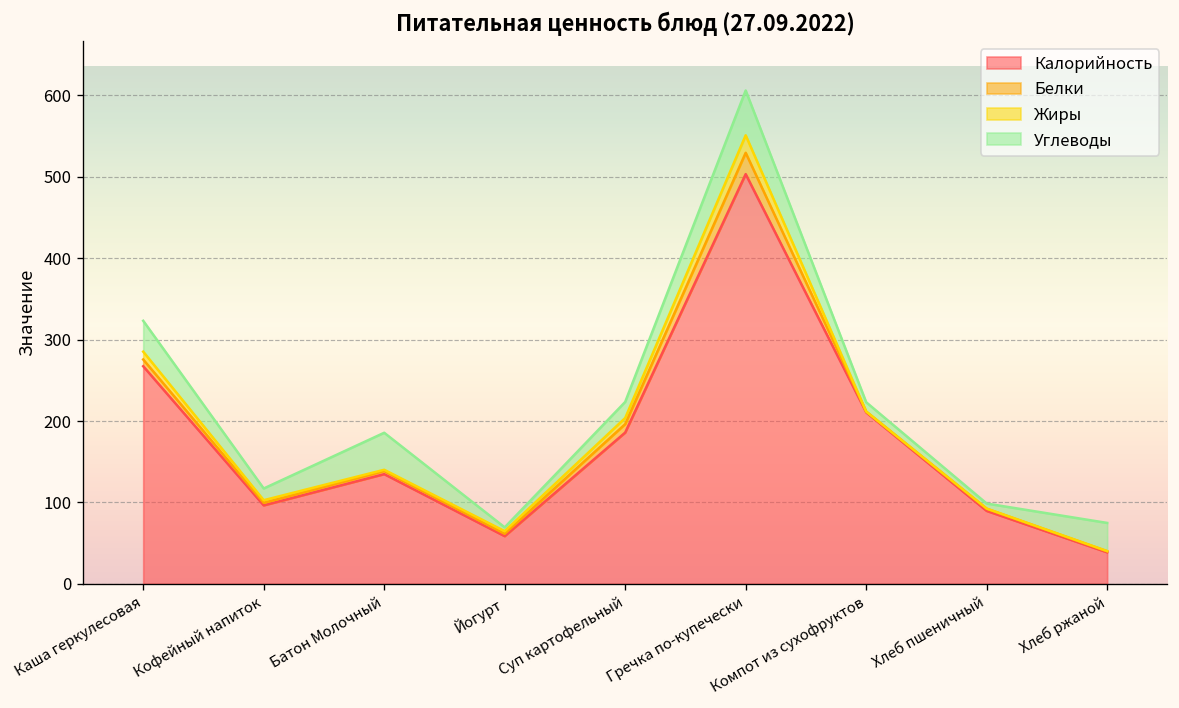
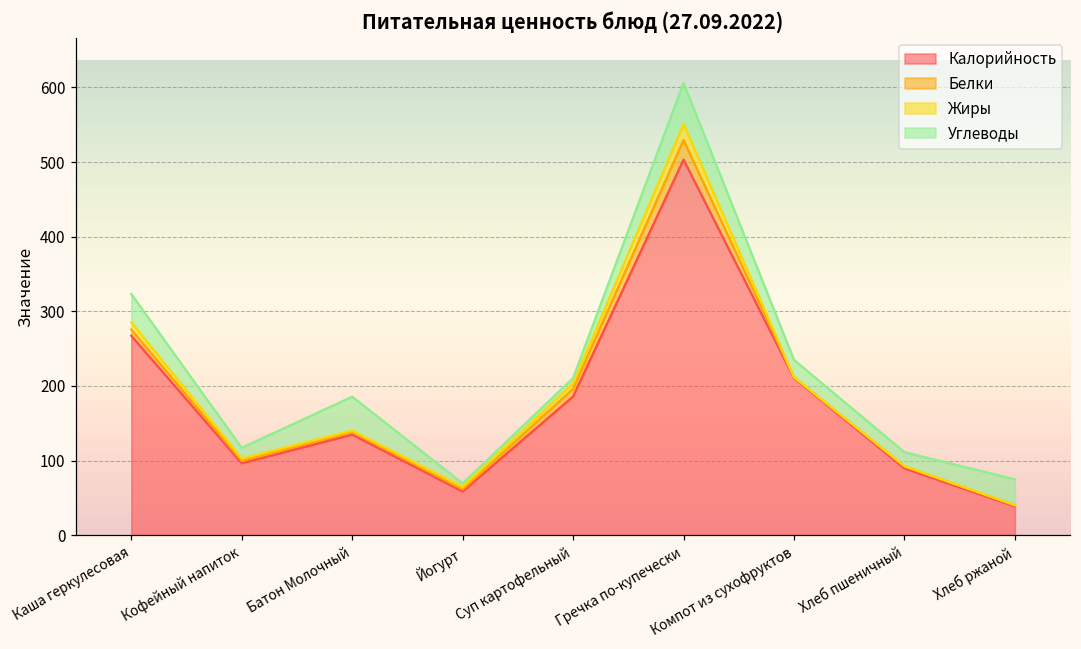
  {
    "Калорийность": {
      "Каша геркулесовая": 270,
      "Батон Молочный": 130,
      "Суп картофельный": 190,
      "Гречка по-купечески": 500
    },
    "Углеводы": {
      "Каша геркулесовая": 40,
      "Кофейный напиток": 10,
      "Батон Молочный": 50,
      "Йогурт": 0,
-     "Суп картофельный": 20,
+     "Суп картофельный": 10,
      "Гречка по-купечески": 60,
-     "Компот из сухофруктов": 10,
-     "Хлеб пшеничный": 10,
+     "Компот из сухофруктов": 20,
+     "Хлеб пшеничный": 20,
      "Хлеб ржаной": 30
    }
  }
